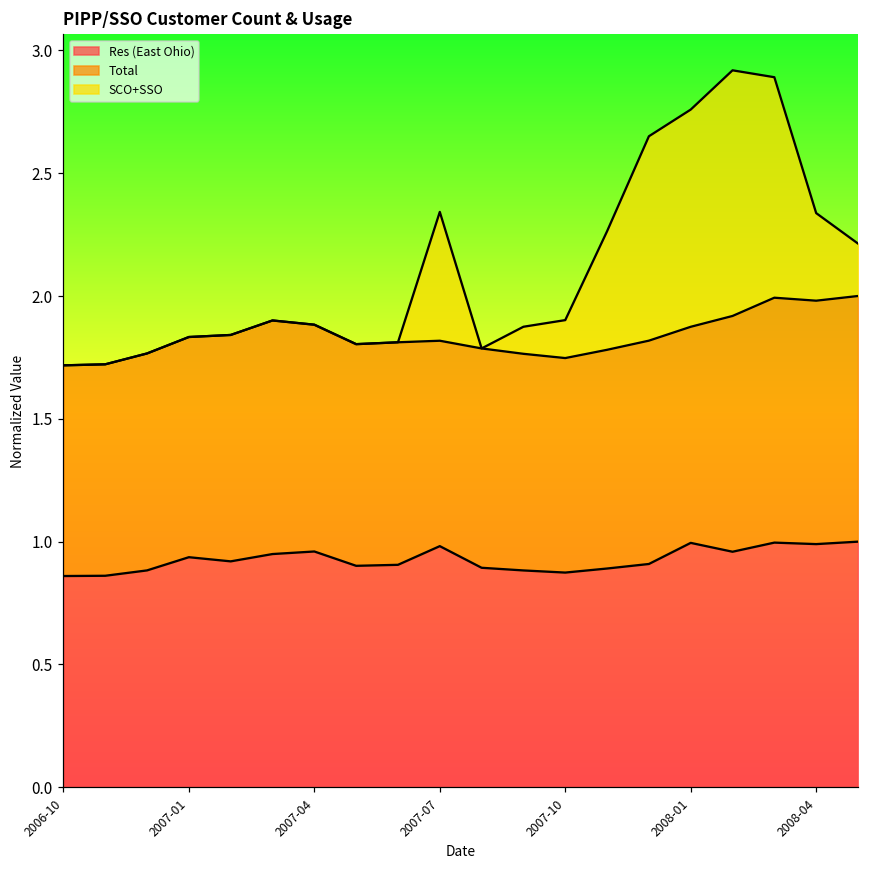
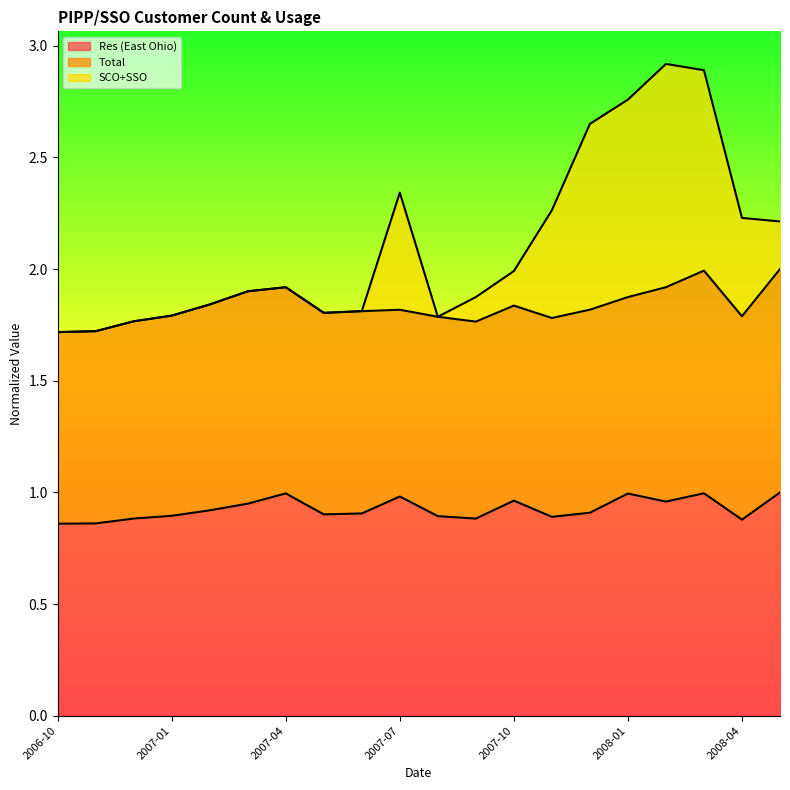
  {
    "Res (East Ohio)": {
      "2006-10": 0.86,
-     "2007-01": 0.94,
-     "2007-04": 0.96,
+     "2007-01": 0.90,
+     "2007-04": 1.00,
      "2007-07": 0.98,
-     "2007-10": 0.87,
+     "2007-10": 0.96,
      "2008-01": 1.00,
-     "2008-04": 0.99
+     "2008-04": 0.88
    },
    "Total": {
      "2007-07": 0.84,
      "2007-10": 0.87,
      "2008-01": 0.88,
-     "2008-04": 0.99
+     "2008-04": 0.91
    },
    "SCO+SSO": {
      "2007-07": 0.52,
      "2007-10": 0.15,
      "2008-01": 0.88,
-     "2008-04": 0.36
+     "2008-04": 0.44
    }
  }
